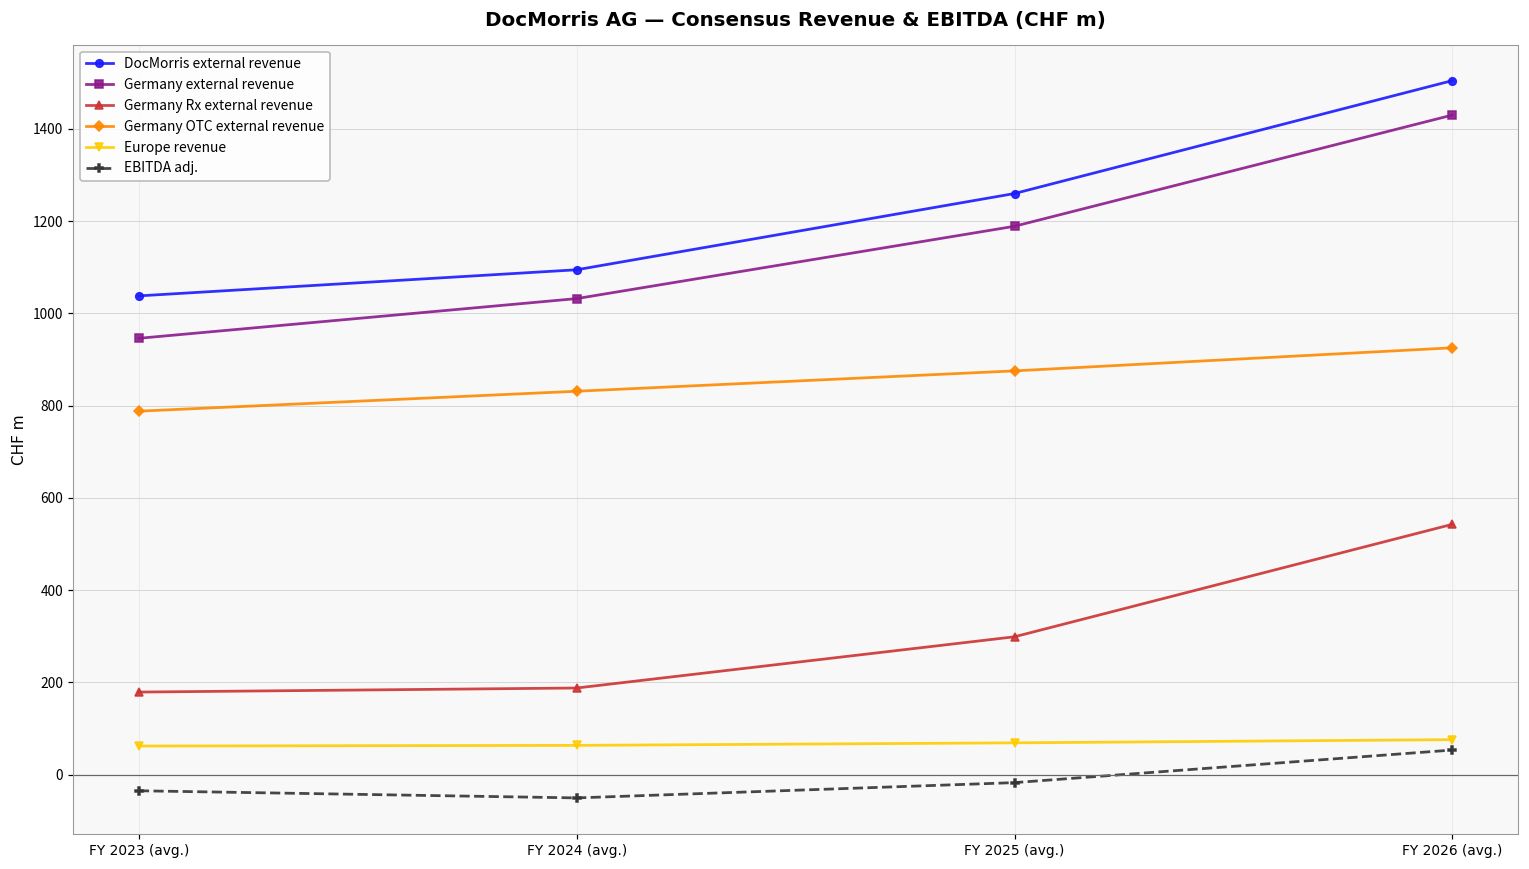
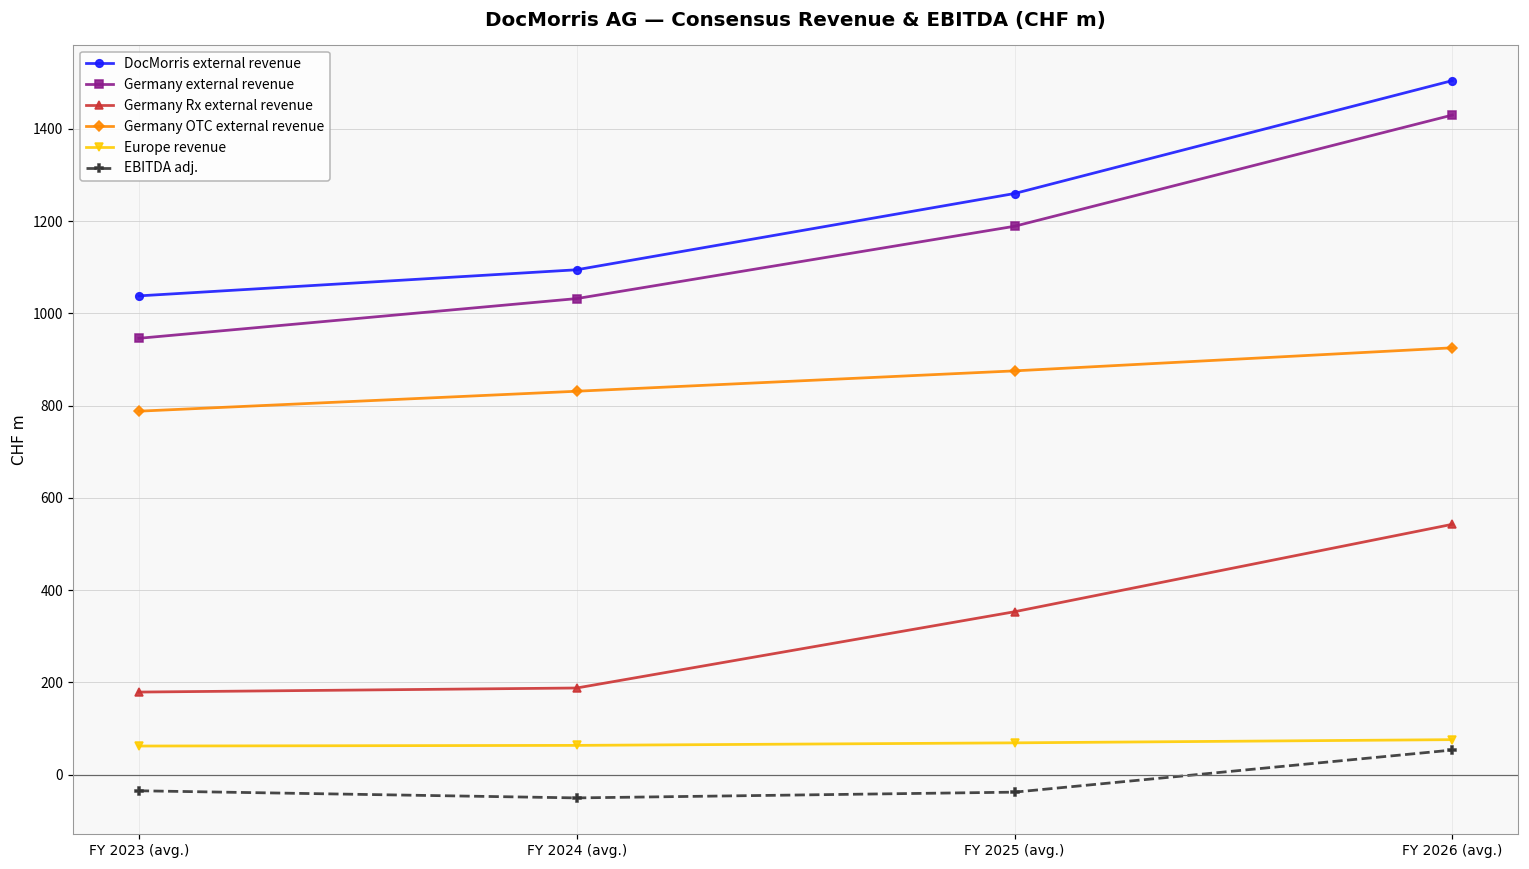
  {
    "DocMorris external revenue": {
      "FY 2023 (avg.)": 1040,
      "FY 2024 (avg.)": 1090,
      "FY 2025 (avg.)": 1260,
      "FY 2026 (avg.)": 1500
    },
    "Germany external revenue": {
      "FY 2023 (avg.)": 950,
      "FY 2024 (avg.)": 1030,
      "FY 2025 (avg.)": 1190,
      "FY 2026 (avg.)": 1430
    },
    "Germany Rx external revenue": {
      "FY 2023 (avg.)": 180,
      "FY 2024 (avg.)": 190,
-     "FY 2025 (avg.)": 300,
+     "FY 2025 (avg.)": 350,
      "FY 2026 (avg.)": 540
    },
    "Germany OTC external revenue": {
      "FY 2023 (avg.)": 790,
      "FY 2024 (avg.)": 830,
      "FY 2025 (avg.)": 880,
      "FY 2026 (avg.)": 930
    },
    "Europe revenue": {
      "FY 2023 (avg.)": 60,
      "FY 2024 (avg.)": 60,
      "FY 2025 (avg.)": 70,
      "FY 2026 (avg.)": 80
    },
    "EBITDA adj.": {
      "FY 2023 (avg.)": -40,
      "FY 2024 (avg.)": -50,
-     "FY 2025 (avg.)": -20,
+     "FY 2025 (avg.)": -40,
      "FY 2026 (avg.)": 50
    }
  }
